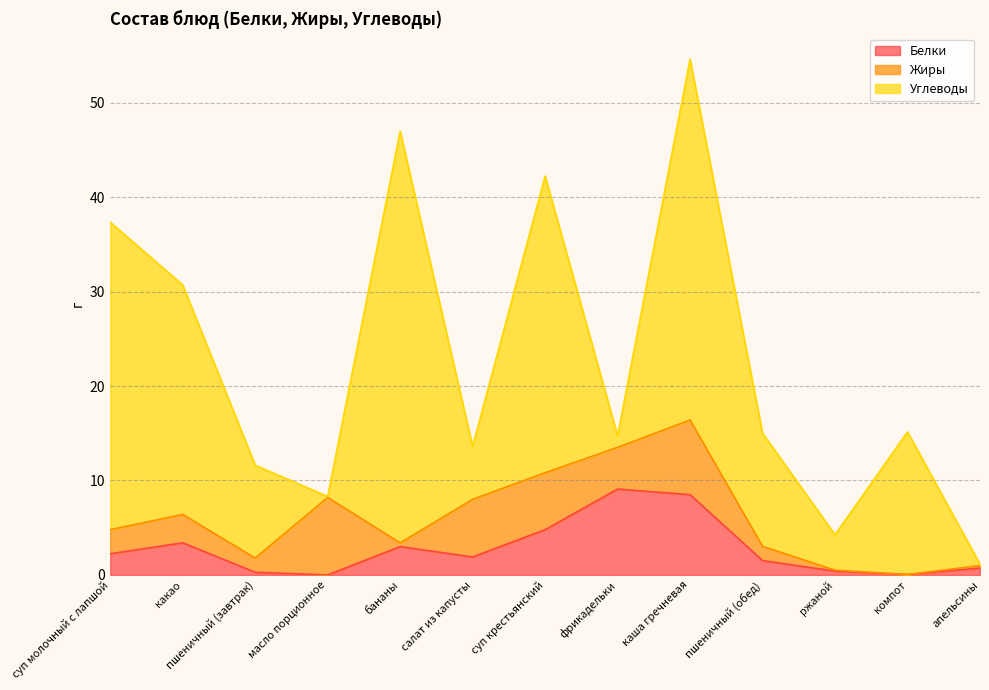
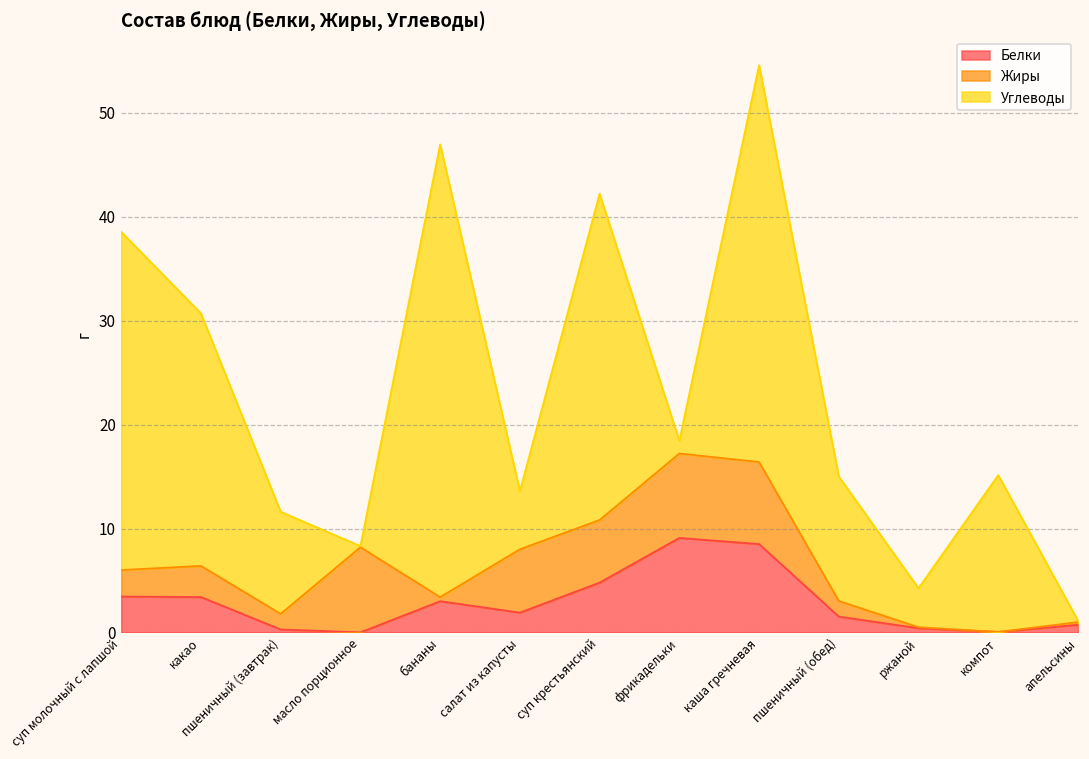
  {
    "Белки": {
-     "суп молочный с лапшой": 2,
+     "суп молочный с лапшой": 3,
      "какао": 3,
      "пшеничный (завтрак)": 0,
      "масло порционное": 0,
      "бананы": 3,
      "салат из капусты": 2,
      "суп крестьянский": 5,
      "фрикадельки": 9,
      "каша гречневая": 9,
      "пшеничный (обед)": 2
    },
    "Жиры": {
      "суп молочный с лапшой": 3,
      "какао": 3,
      "пшеничный (завтрак)": 2,
      "бананы": 0,
      "салат из капусты": 6,
      "суп крестьянский": 6,
-     "фрикадельки": 4,
+     "фрикадельки": 8,
      "каша гречневая": 8,
      "пшеничный (обед)": 2
    },
    "Углеводы": {
      "суп молочный с лапшой": 33,
      "какао": 24,
      "пшеничный (завтрак)": 10,
      "бананы": 44,
      "салат из капусты": 6,
      "суп крестьянский": 31,
      "фрикадельки": 1,
      "каша гречневая": 38,
      "пшеничный (обед)": 12,
      "ржаной": 4,
      "компот": 15
    }
  }
